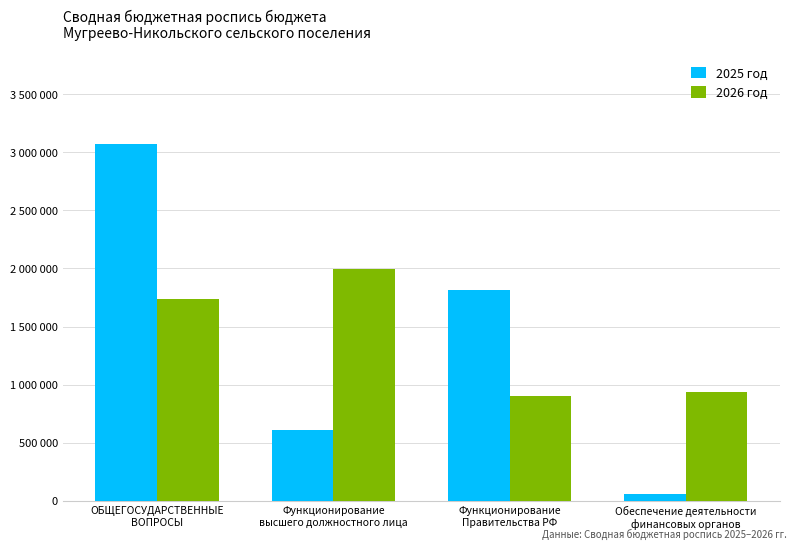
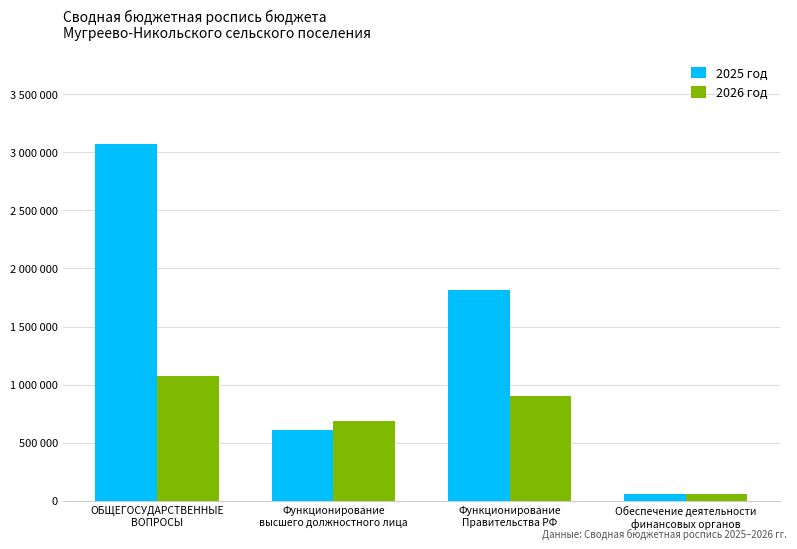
  {
    "2025 год": {
      "ОБЩЕГОСУДАРСТВЕННЫЕ ВОПРОСЫ": 3070000,
      "Функционирование высшего должностного лица": 610000,
      "Функционирование Правительства РФ": 1810000,
      "Обеспечение деятельности финансовых органов": 60000
    },
    "2026 год": {
-     "ОБЩЕГОСУДАРСТВЕННЫЕ ВОПРОСЫ": 1740000,
-     "Функционирование высшего должностного лица": 2000000,
+     "ОБЩЕГОСУДАРСТВЕННЫЕ ВОПРОСЫ": 1070000,
+     "Функционирование высшего должностного лица": 690000,
      "Функционирование Правительства РФ": 900000,
-     "Обеспечение деятельности финансовых органов": 940000
+     "Обеспечение деятельности финансовых органов": 60000
    }
  }
